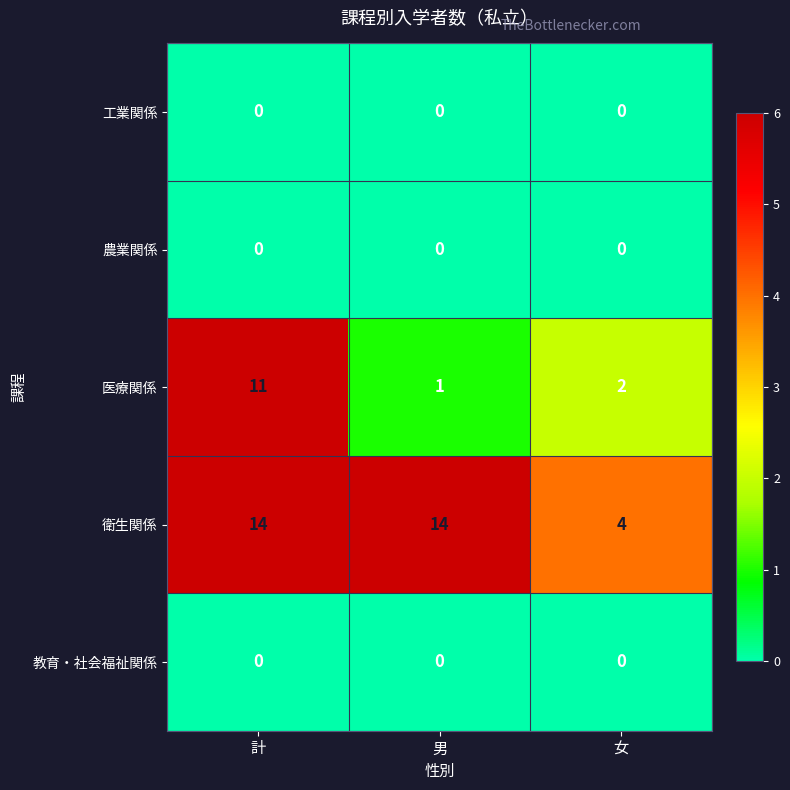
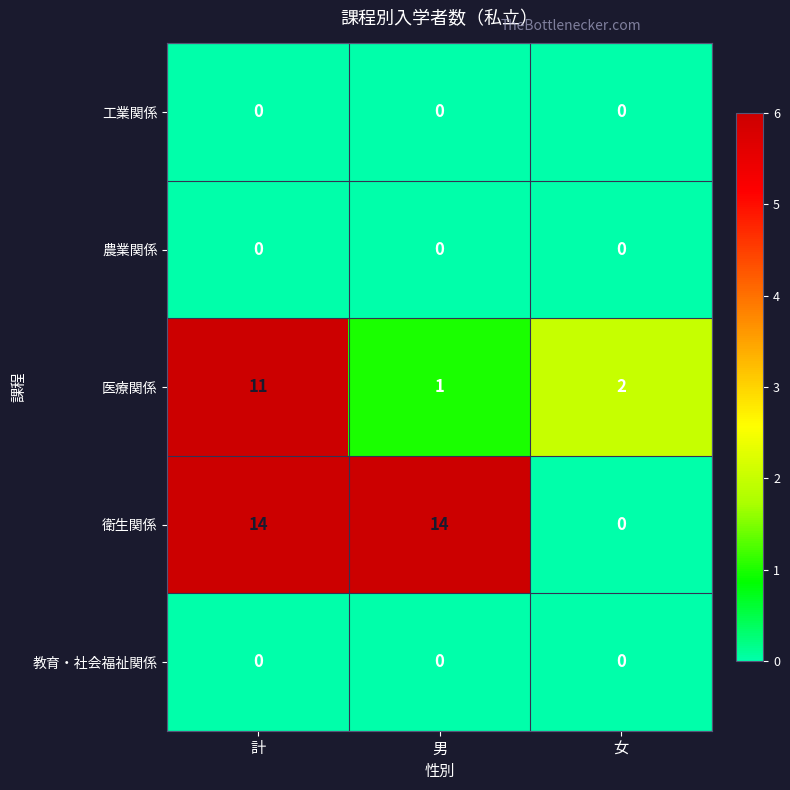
  {
    "工業関係": {
      "計": 0,
      "男": 0,
      "女": 0
    },
    "農業関係": {
      "計": 0,
      "男": 0,
      "女": 0
    },
    "医療関係": {
      "計": 11,
      "男": 1,
      "女": 2
    },
    "衛生関係": {
      "計": 14,
      "男": 14,
-     "女": 4
+     "女": 0
    },
    "教育・社会福祉関係": {
      "計": 0,
      "男": 0,
      "女": 0
    }
  }
